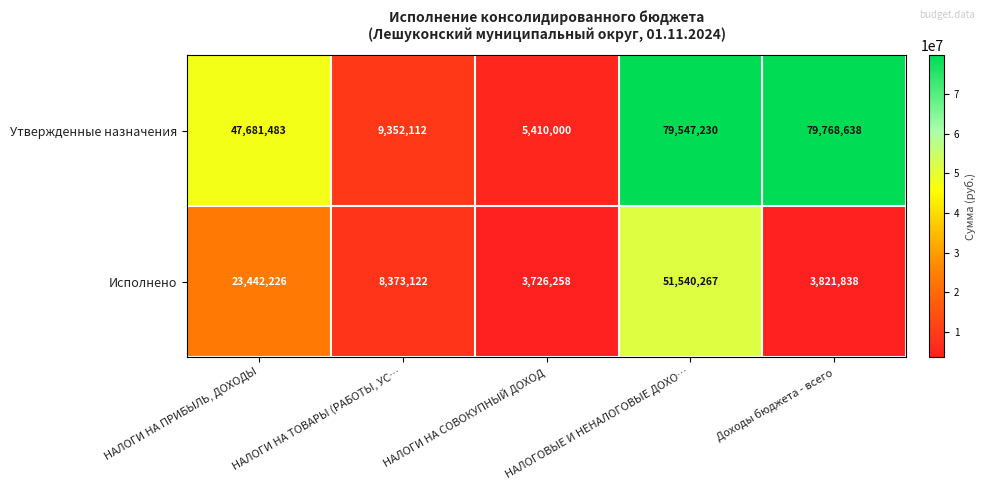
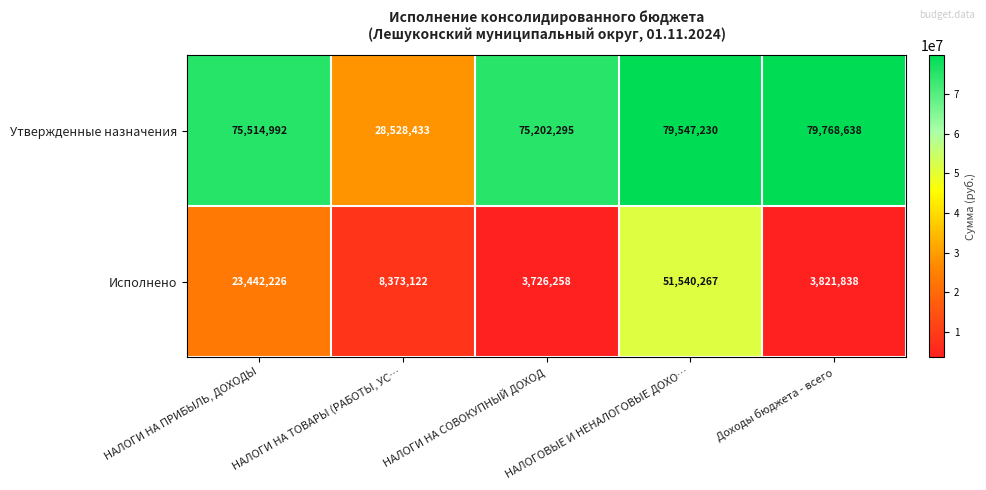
  {
    "Утвержденные назначения": {
-     "НАЛОГИ НА ПРИБЫЛЬ, ДОХОДЫ": "47,681,483",
-     "НАЛОГИ НА ТОВАРЫ (РАБОТЫ, УС…": "9,352,112",
-     "НАЛОГИ НА СОВОКУПНЫЙ ДОХОД": "5,410,000",
+     "НАЛОГИ НА ПРИБЫЛЬ, ДОХОДЫ": "75,514,992",
+     "НАЛОГИ НА ТОВАРЫ (РАБОТЫ, УС…": "28,528,433",
+     "НАЛОГИ НА СОВОКУПНЫЙ ДОХОД": "75,202,295",
      "НАЛОГОВЫЕ И НЕНАЛОГОВЫЕ ДОХО…": "79,547,230",
      "Доходы бюджета - всего": "79,768,638"
    },
    "Исполнено": {
      "НАЛОГИ НА ПРИБЫЛЬ, ДОХОДЫ": "23,442,226",
      "НАЛОГИ НА ТОВАРЫ (РАБОТЫ, УС…": "8,373,122",
      "НАЛОГИ НА СОВОКУПНЫЙ ДОХОД": "3,726,258",
      "НАЛОГОВЫЕ И НЕНАЛОГОВЫЕ ДОХО…": "51,540,267",
      "Доходы бюджета - всего": "3,821,838"
    }
  }
